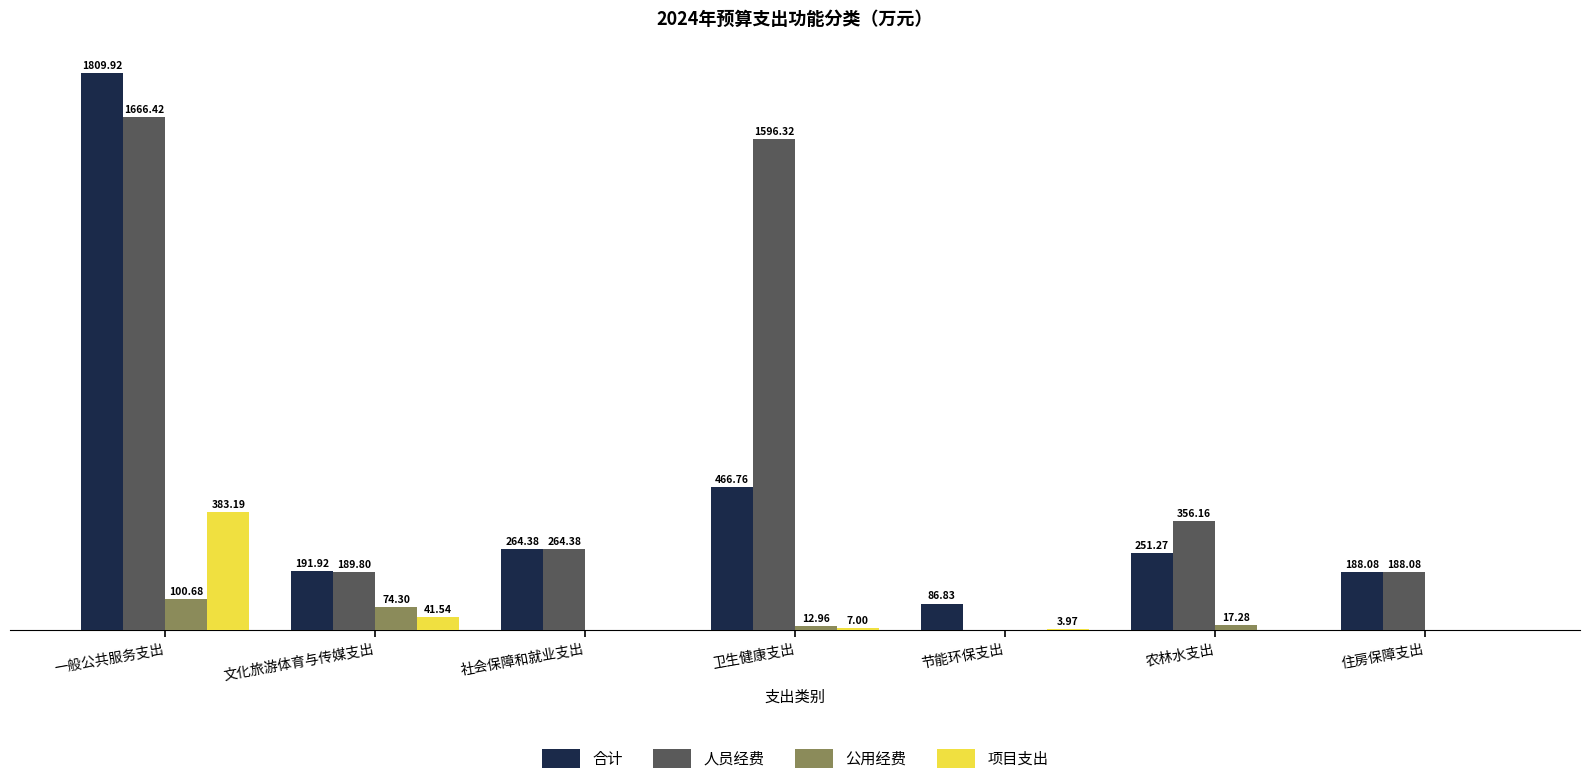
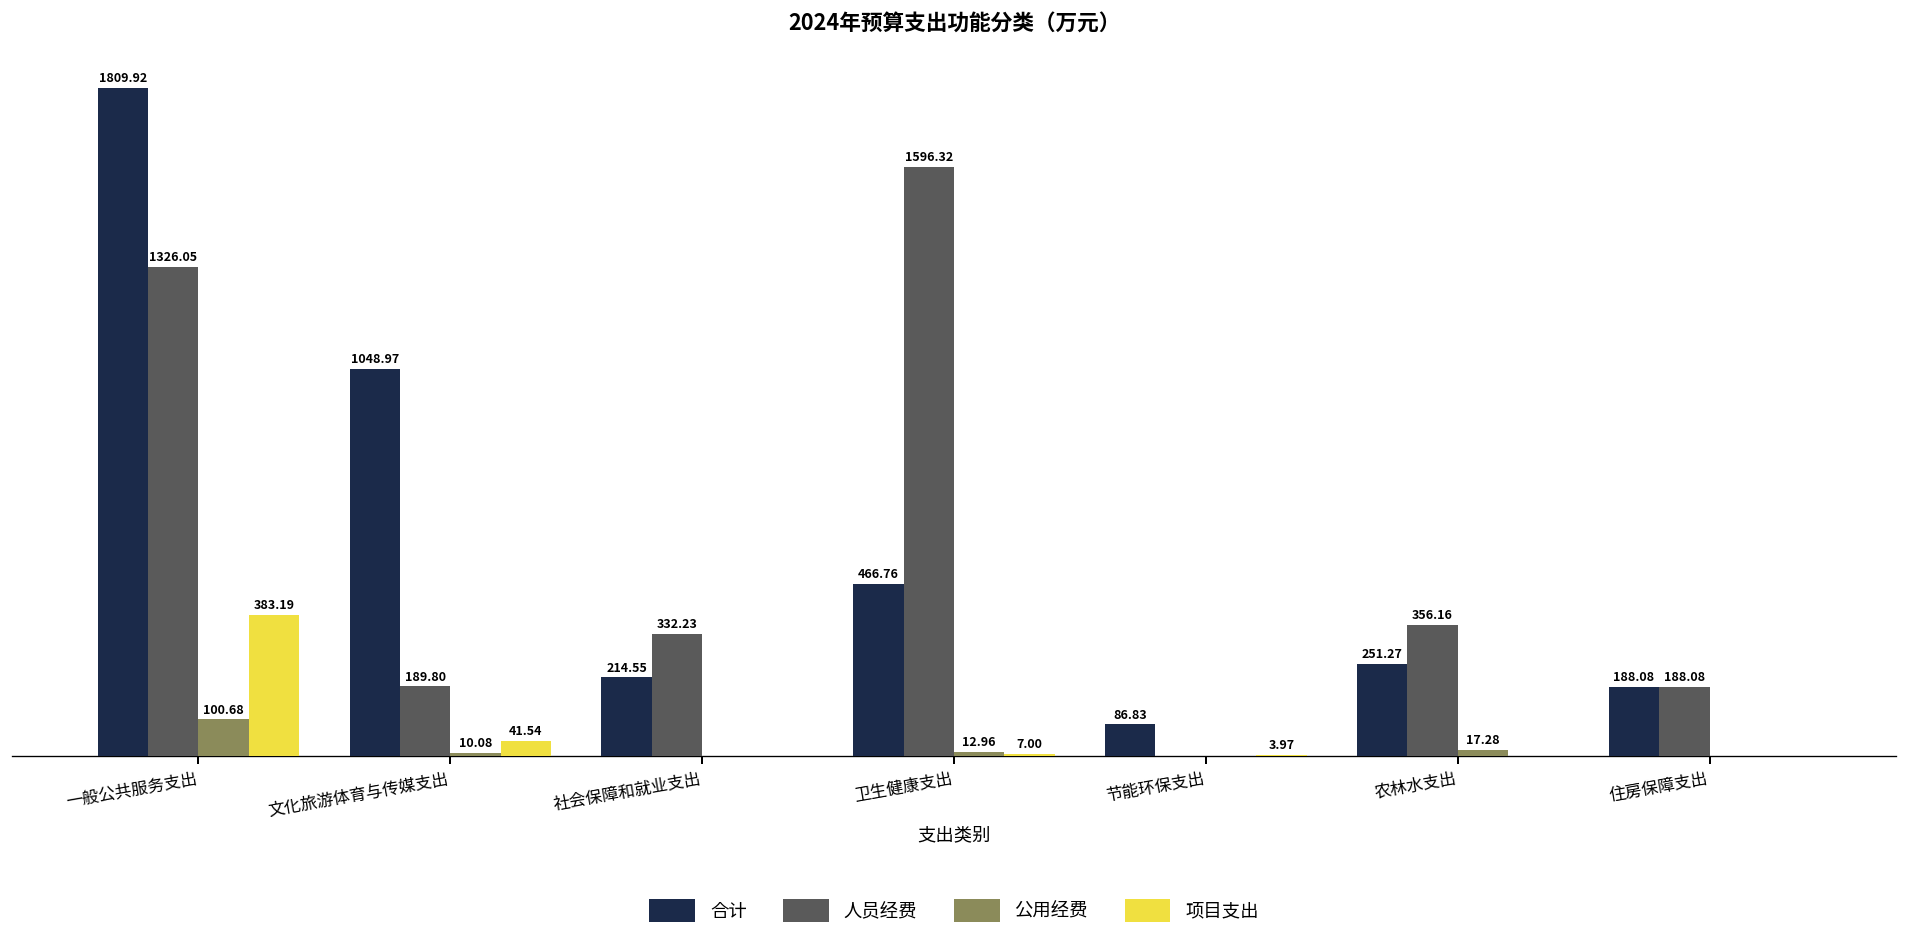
  {
    "合计": {
      "一般公共服务支出": 1809.92,
-     "文化旅游体育与传媒支出": 191.92,
-     "社会保障和就业支出": 264.38,
+     "文化旅游体育与传媒支出": 1048.97,
+     "社会保障和就业支出": 214.55,
      "卫生健康支出": 466.76,
      "节能环保支出": 86.83,
      "农林水支出": 251.27,
      "住房保障支出": 188.08
    },
    "人员经费": {
-     "一般公共服务支出": 1666.42,
+     "一般公共服务支出": 1326.05,
      "文化旅游体育与传媒支出": 189.80,
-     "社会保障和就业支出": 264.38,
+     "社会保障和就业支出": 332.23,
      "卫生健康支出": 1596.32,
      "农林水支出": 356.16,
      "住房保障支出": 188.08
    },
    "公用经费": {
      "一般公共服务支出": 100.68,
-     "文化旅游体育与传媒支出": 74.30,
+     "文化旅游体育与传媒支出": 10.08,
      "卫生健康支出": 12.96,
      "农林水支出": 17.28
    },
    "项目支出": {
      "一般公共服务支出": 383.19,
      "文化旅游体育与传媒支出": 41.54,
      "卫生健康支出": 7.00,
      "节能环保支出": 3.97
    }
  }
